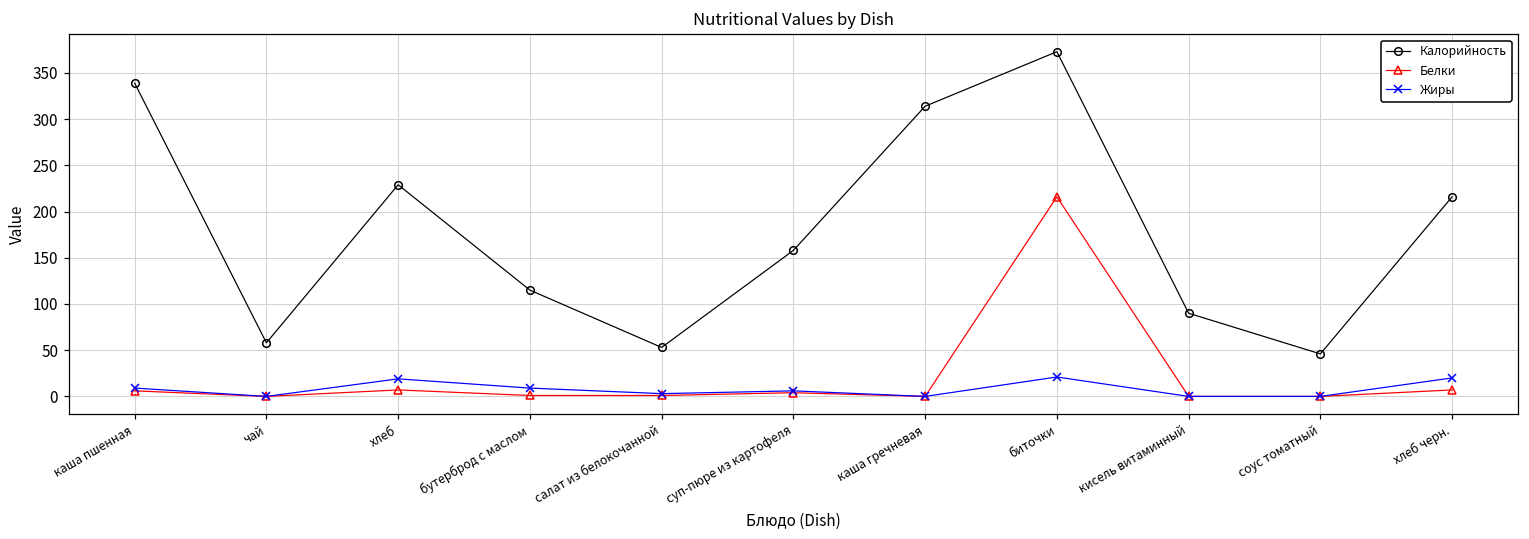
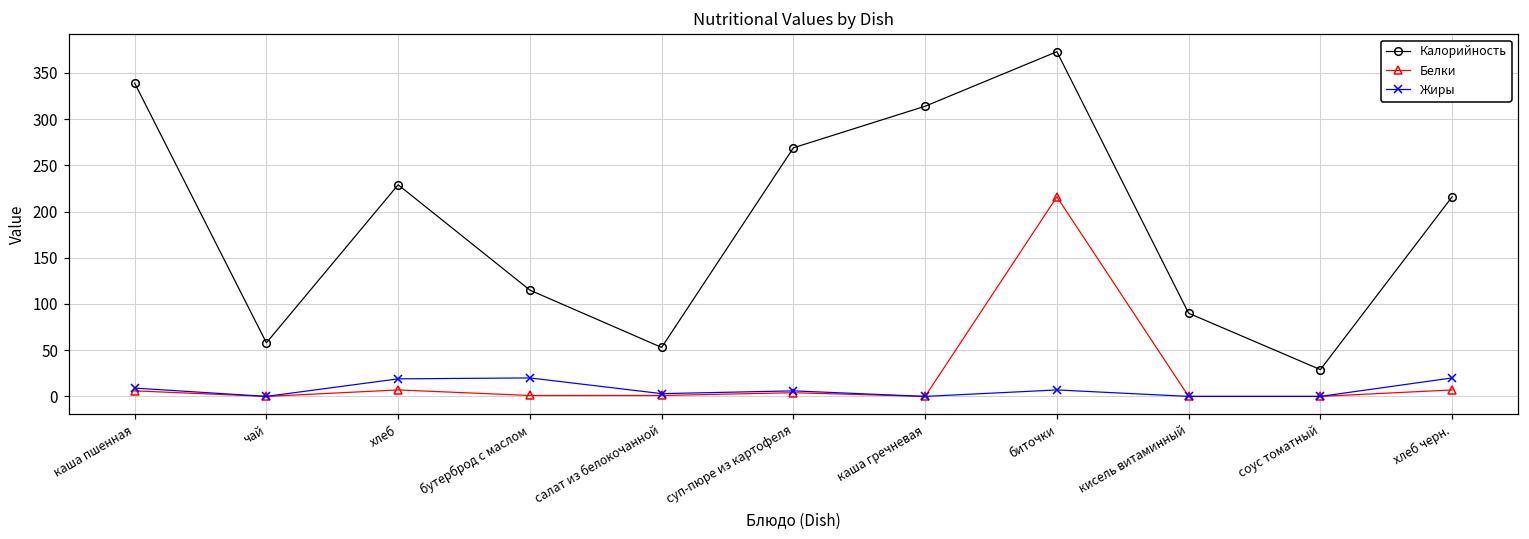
  {
    "Калорийность": {
      "каша пшенная": 340,
      "чай": 60,
      "хлеб": 230,
      "бутерброд с маслом": 120,
      "салат из белокочанной": 50,
-     "суп-пюре из картофеля": 160,
+     "суп-пюре из картофеля": 270,
      "каша гречневая": 310,
      "биточки": 370,
      "кисель витаминный": 90,
-     "соус томатный": 50,
+     "соус томатный": 30,
      "хлеб черн.": 220
    },
    "Белки": {
      "хлеб": 10,
      "бутерброд с маслом": 0,
      "биточки": 220,
      "хлеб черн.": 10
    },
    "Жиры": {
      "хлеб": 20,
-     "бутерброд с маслом": 10,
-     "биточки": 20,
+     "бутерброд с маслом": 20,
+     "биточки": 10,
      "хлеб черн.": 20
    }
  }
